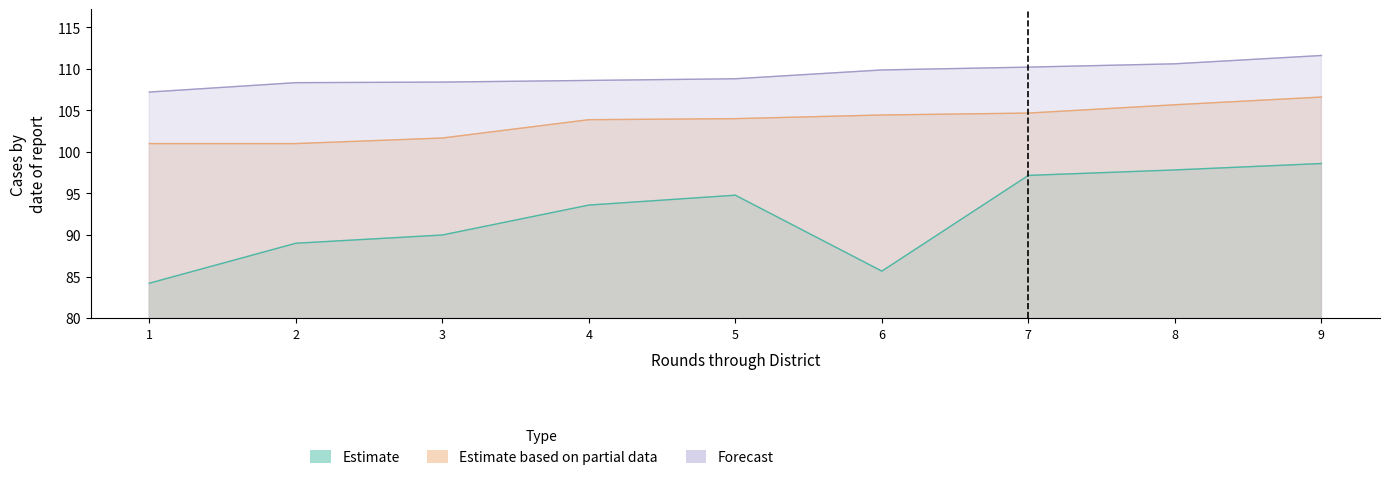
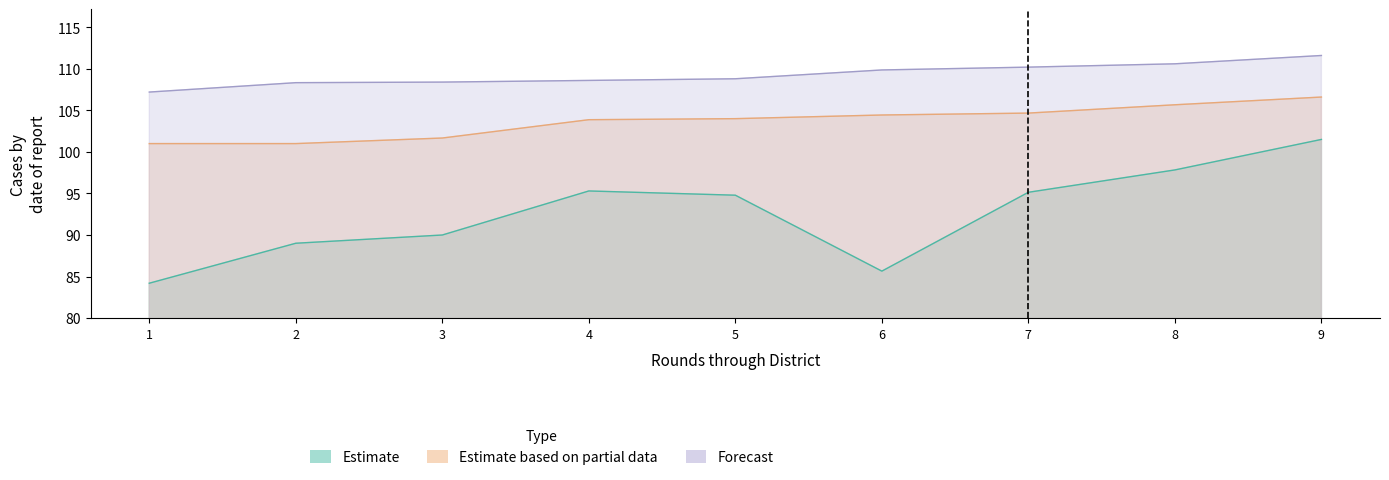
  {
    "Estimate": {
      "1": 84,
      "2": 89,
      "3": 90,
-     "4": 94,
+     "4": 95,
      "5": 95,
      "6": 86,
-     "7": 97,
+     "7": 95,
      "8": 98,
-     "9": 99
+     "9": 102
    }
  }
